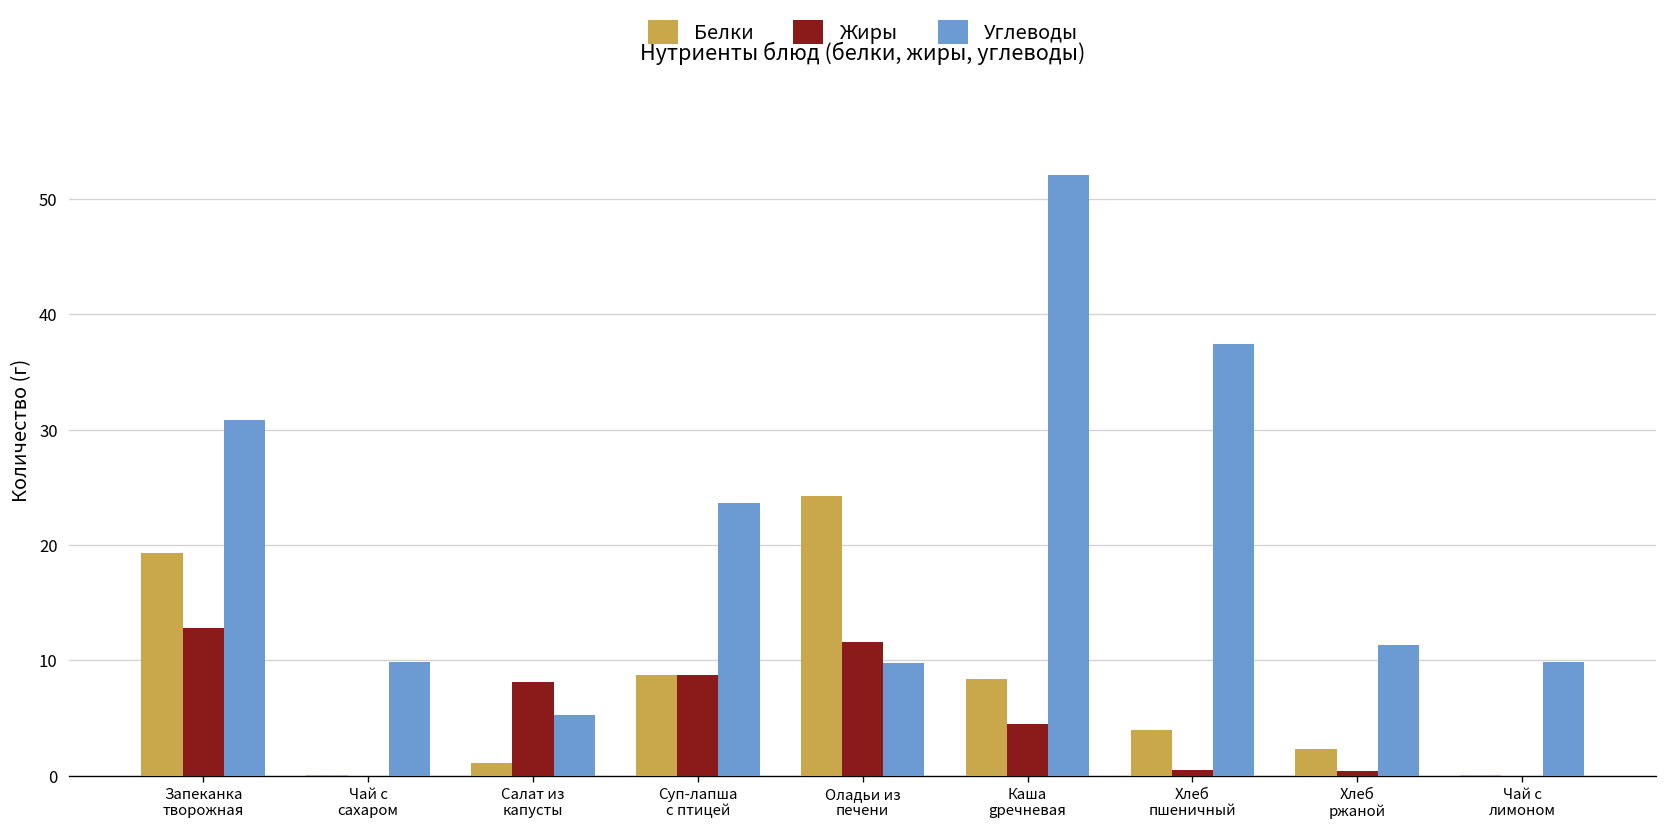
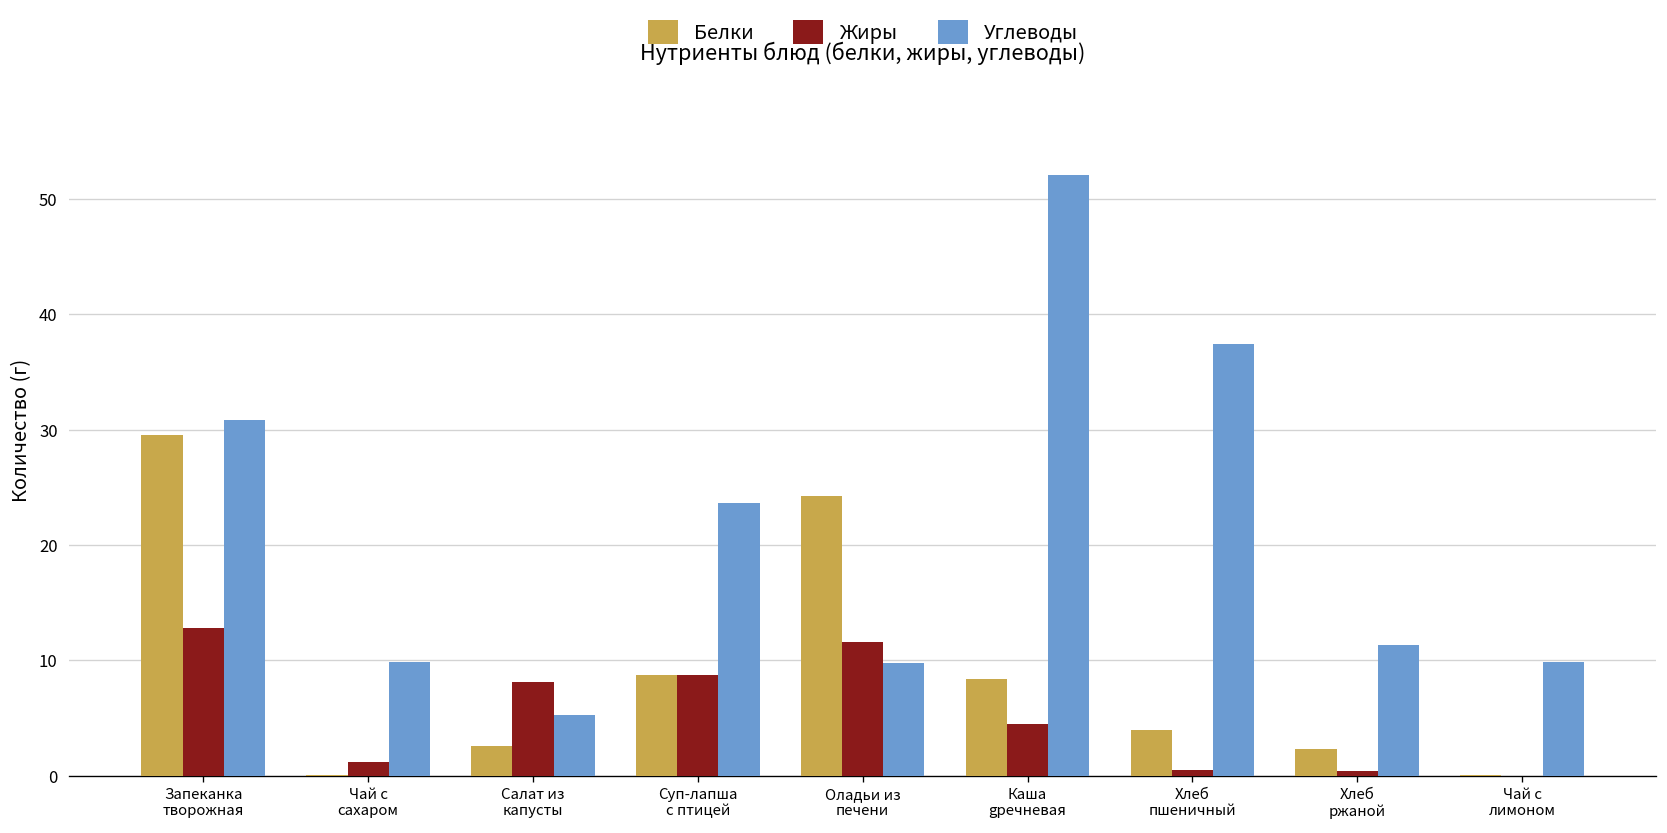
  {
    "Белки": {
-     "Запеканка творожная": 19,
-     "Салат из капусты": 1,
+     "Запеканка творожная": 30,
+     "Салат из капусты": 3,
      "Суп-лапша с птицей": 9,
      "Оладьи из печени": 24,
      "Каша gречневая": 8,
      "Хлеб пшеничный": 4,
      "Хлеб ржаной": 2
    },
    "Жиры": {
      "Запеканка творожная": 13,
-     "Чай с сахаром": 0,
+     "Чай с сахаром": 1,
      "Салат из капусты": 8,
      "Суп-лапша с птицей": 9,
      "Оладьи из печени": 12,
      "Каша gречневая": 4,
      "Хлеб пшеничный": 1,
      "Хлеб ржаной": 0
    },
    "Углеводы": {
      "Запеканка творожная": 31,
      "Чай с сахаром": 10,
      "Салат из капусты": 5,
      "Суп-лапша с птицей": 24,
      "Оладьи из печени": 10,
      "Каша gречневая": 52,
      "Хлеб пшеничный": 37,
      "Хлеб ржаной": 11,
      "Чай с лимоном": 10
    }
  }
